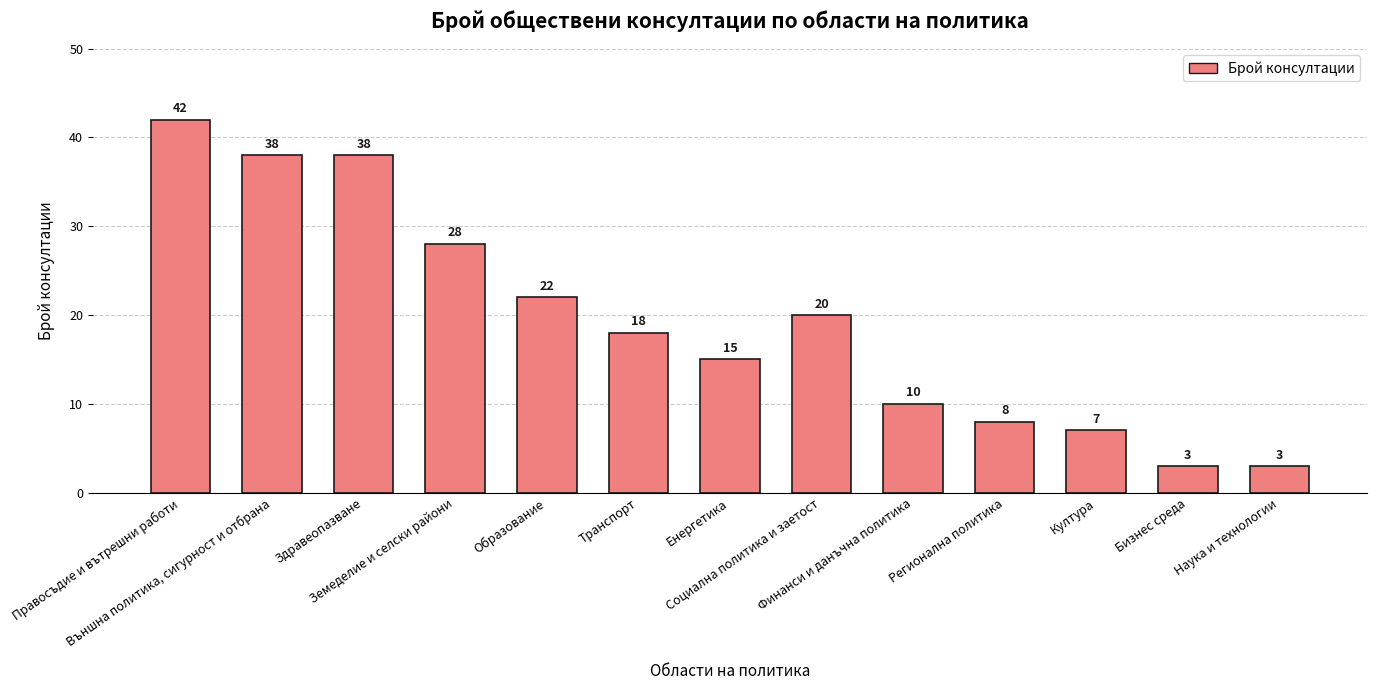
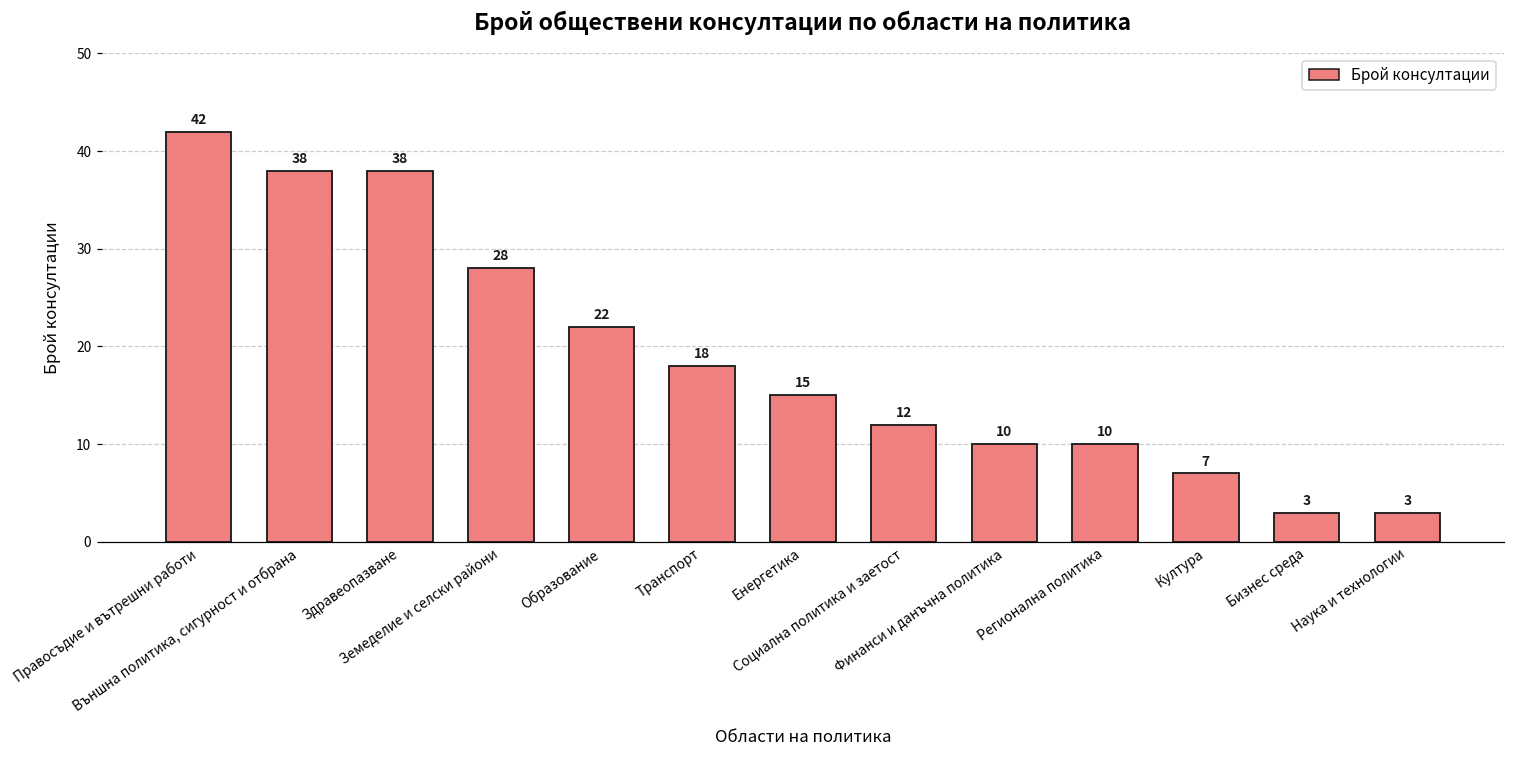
  {
    "Правосъдие и вътрешни работи": 42,
    "Външна политика, сигурност и отбрана": 38,
    "Здравеопазване": 38,
    "Земеделие и селски райони": 28,
    "Образование": 22,
    "Транспорт": 18,
    "Енергетика": 15,
-   "Социална политика и заетост": 20,
+   "Социална политика и заетост": 12,
    "Финанси и данъчна политика": 10,
-   "Регионална политика": 8,
+   "Регионална политика": 10,
    "Култура": 7,
    "Бизнес среда": 3,
    "Наука и технологии": 3
  }
